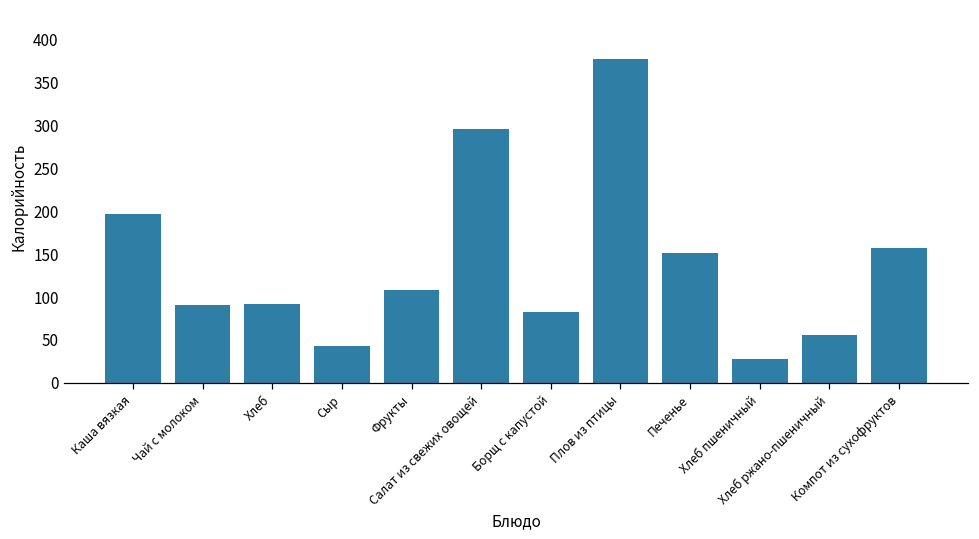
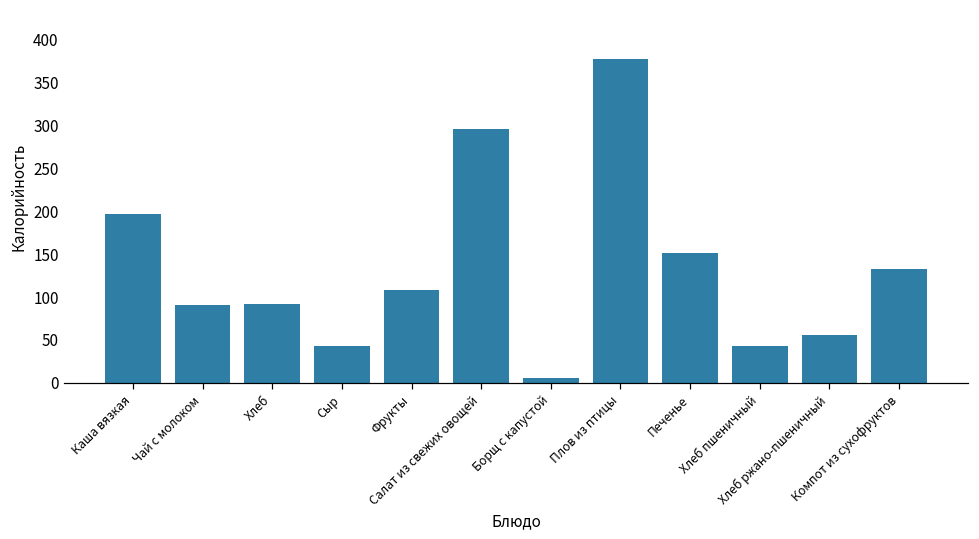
  {
    "Каша вязкая": 200,
    "Чай с молоком": 90,
    "Хлеб": 90,
    "Сыр": 40,
    "Фрукты": 110,
    "Салат из свежих овощей": 300,
-   "Борщ с капустой": 80,
+   "Борщ с капустой": 10,
    "Плов из птицы": 380,
    "Печенье": 150,
-   "Хлеб пшеничный": 30,
+   "Хлеб пшеничный": 40,
    "Хлеб ржано-пшеничный": 60,
-   "Компот из сухофруктов": 160
+   "Компот из сухофруктов": 130
  }
